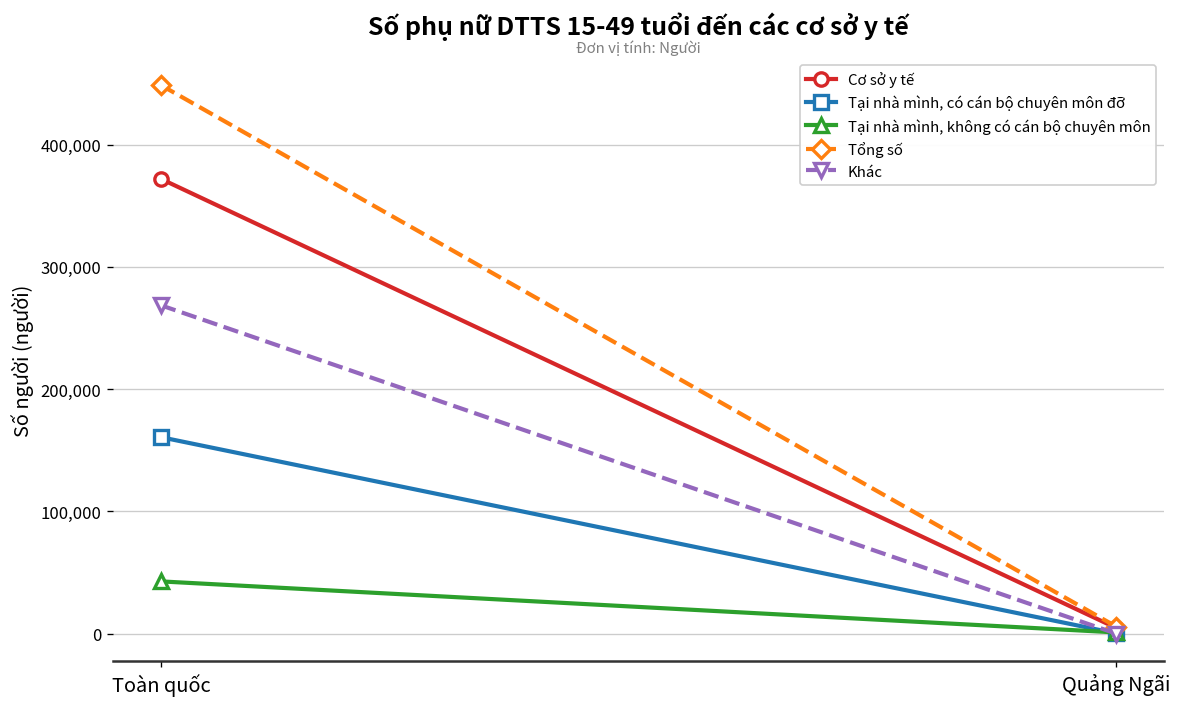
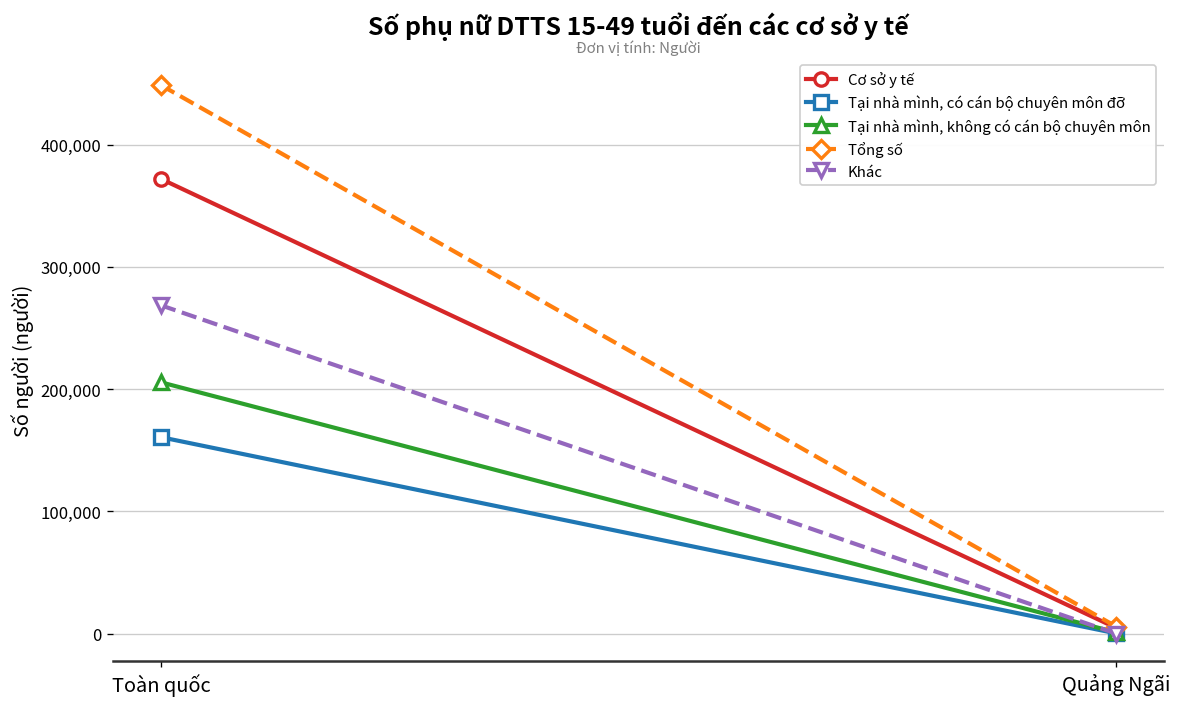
  {
    "Cơ sở y tế": {
      "Toàn quốc": "372,000"
    },
    "Tại nhà mình, có cán bộ chuyên môn đỡ": {
      "Toàn quốc": "161,000"
    },
    "Tại nhà mình, không có cán bộ chuyên môn": {
-     "Toàn quốc": "43,000"
+     "Toàn quốc": "206,000"
    },
    "Tổng số": {
      "Toàn quốc": "449,000"
    },
    "Khác": {
      "Toàn quốc": "269,000"
    }
  }
